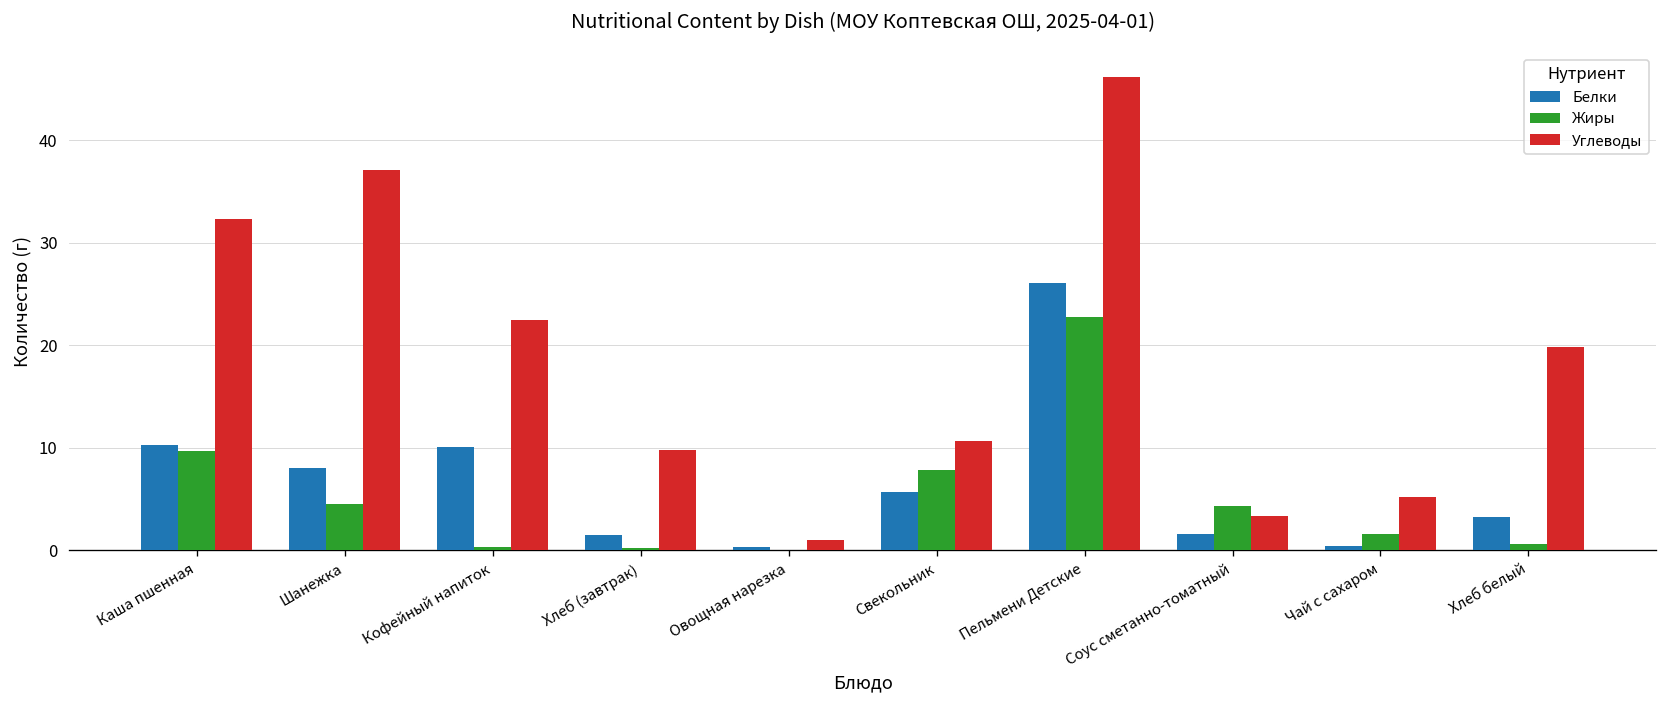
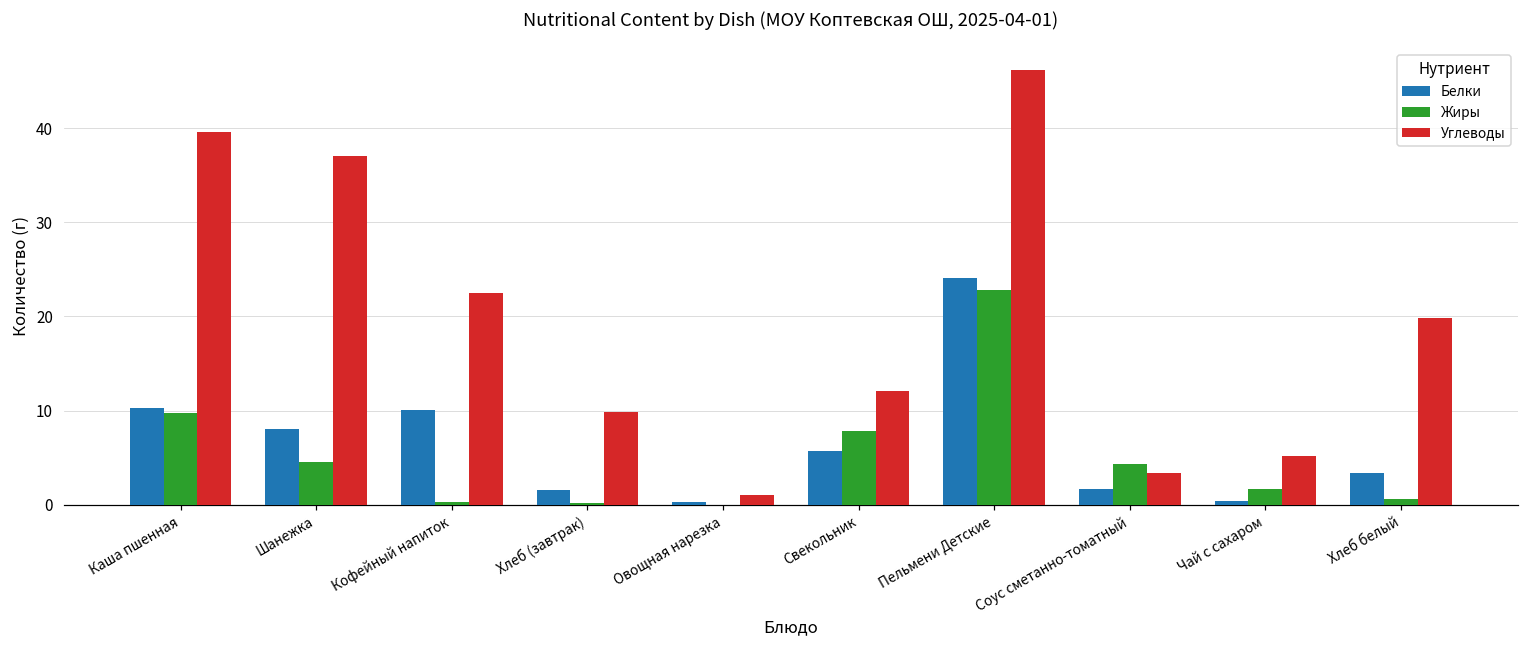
  {
    "Белки": {
      "Каша пшенная": 10,
      "Шанежка": 8,
      "Кофейный напиток": 10,
      "Хлеб (завтрак)": 2,
      "Овощная нарезка": 0,
      "Свекольник": 6,
-     "Пельмени Детские": 26,
+     "Пельмени Детские": 24,
      "Соус сметанно-томатный": 2,
      "Чай с сахаром": 0,
      "Хлеб белый": 3
    },
    "Жиры": {
      "Каша пшенная": 10,
      "Шанежка": 5,
      "Кофейный напиток": 0,
      "Овощная нарезка": 0,
      "Свекольник": 8,
      "Пельмени Детские": 23,
      "Соус сметанно-томатный": 4,
      "Чай с сахаром": 2,
      "Хлеб белый": 1
    },
    "Углеводы": {
-     "Каша пшенная": 32,
+     "Каша пшенная": 40,
      "Шанежка": 37,
      "Кофейный напиток": 23,
      "Хлеб (завтрак)": 10,
      "Овощная нарезка": 1,
-     "Свекольник": 11,
+     "Свекольник": 12,
      "Пельмени Детские": 46,
      "Соус сметанно-томатный": 3,
      "Чай с сахаром": 5,
      "Хлеб белый": 20
    }
  }
